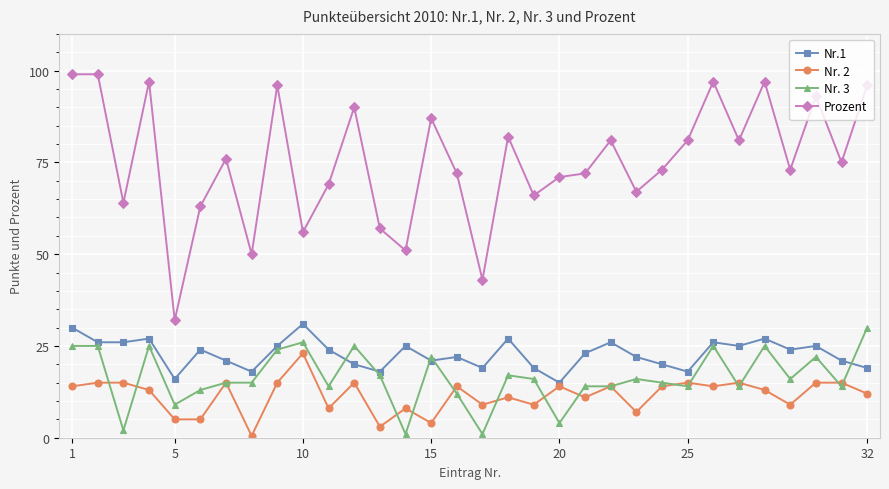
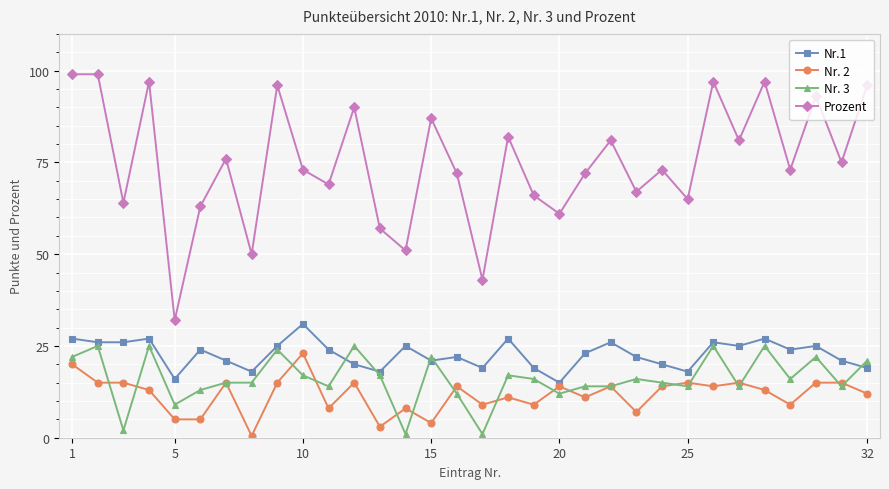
  {
    "Nr.1": {
-     "1": 30,
+     "1": 27,
      "5": 16,
      "10": 31,
      "15": 21,
      "20": 15,
      "25": 18,
      "32": 19
    },
    "Nr. 2": {
-     "1": 14,
+     "1": 20,
      "5": 5,
      "10": 23,
      "15": 4,
      "20": 14,
      "25": 15,
      "32": 12
    },
    "Nr. 3": {
-     "1": 25,
+     "1": 22,
      "5": 9,
-     "10": 26,
+     "10": 17,
      "15": 22,
-     "20": 4,
+     "20": 12,
      "25": 14,
-     "32": 30
+     "32": 21
    },
    "Prozent": {
      "1": 99,
      "5": 32,
-     "10": 56,
+     "10": 73,
      "15": 87,
-     "20": 71,
-     "25": 81
+     "20": 61,
+     "25": 65
    }
  }
